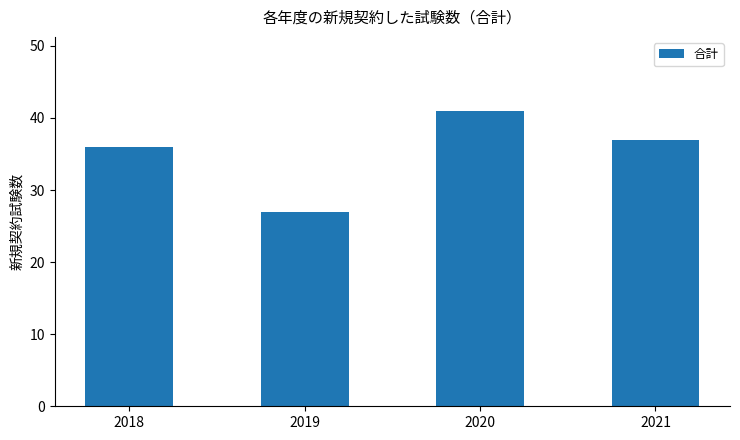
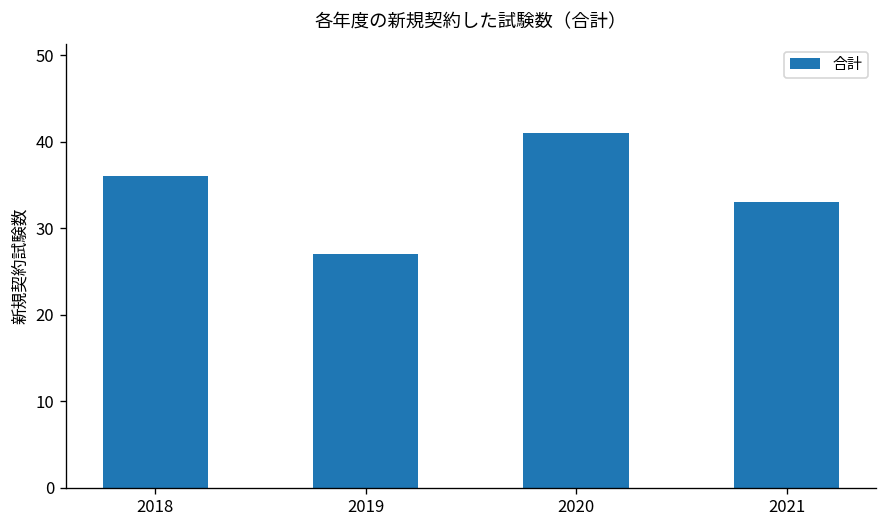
  {
    "2018": 36,
    "2019": 27,
    "2020": 41,
-   "2021": 37
+   "2021": 33
  }
